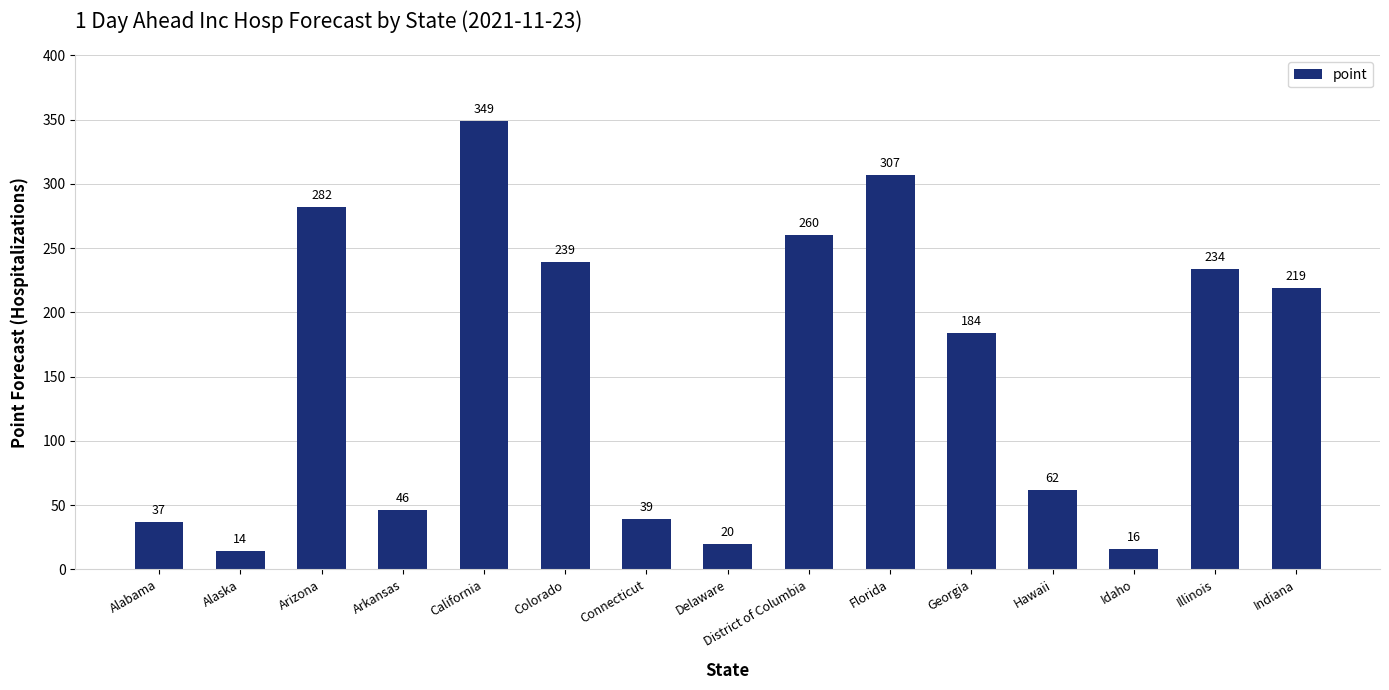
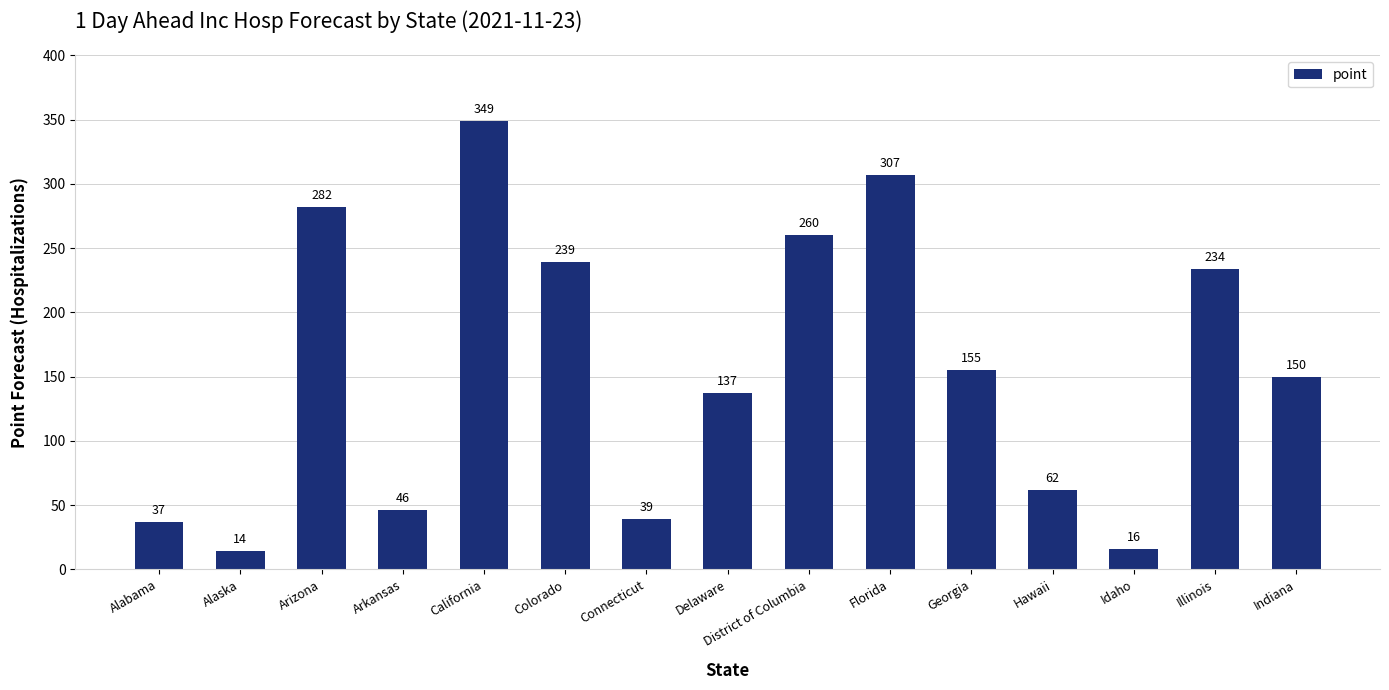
  {
    "Alabama": 37,
    "Alaska": 14,
    "Arizona": 282,
    "Arkansas": 46,
    "California": 349,
    "Colorado": 239,
    "Connecticut": 39,
-   "Delaware": 20,
+   "Delaware": 137,
    "District of Columbia": 260,
    "Florida": 307,
-   "Georgia": 184,
+   "Georgia": 155,
    "Hawaii": 62,
    "Idaho": 16,
    "Illinois": 234,
-   "Indiana": 219
+   "Indiana": 150
  }
